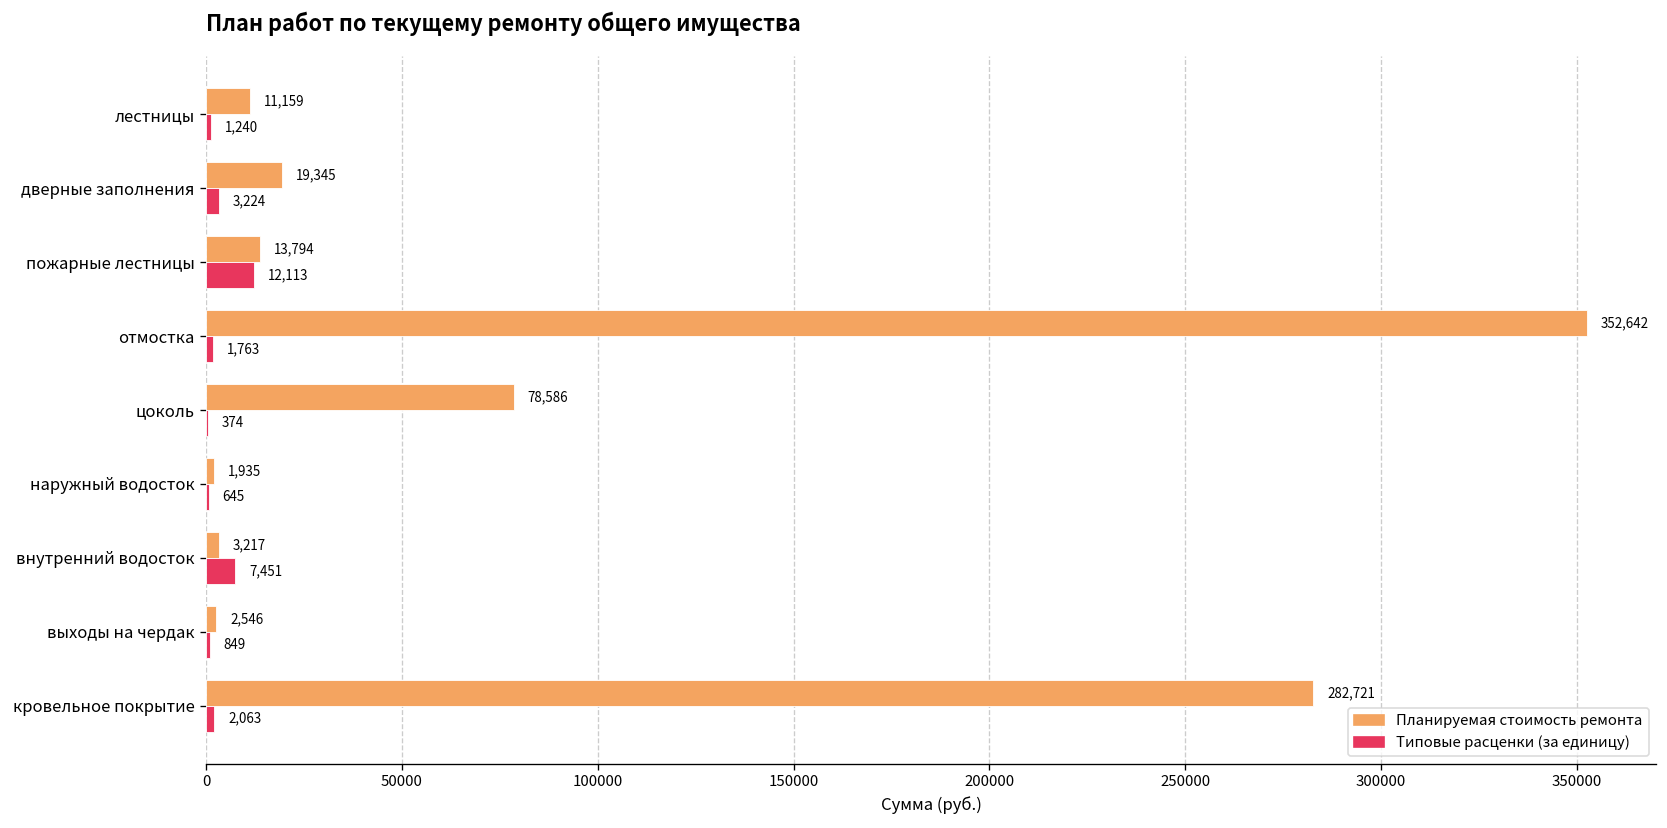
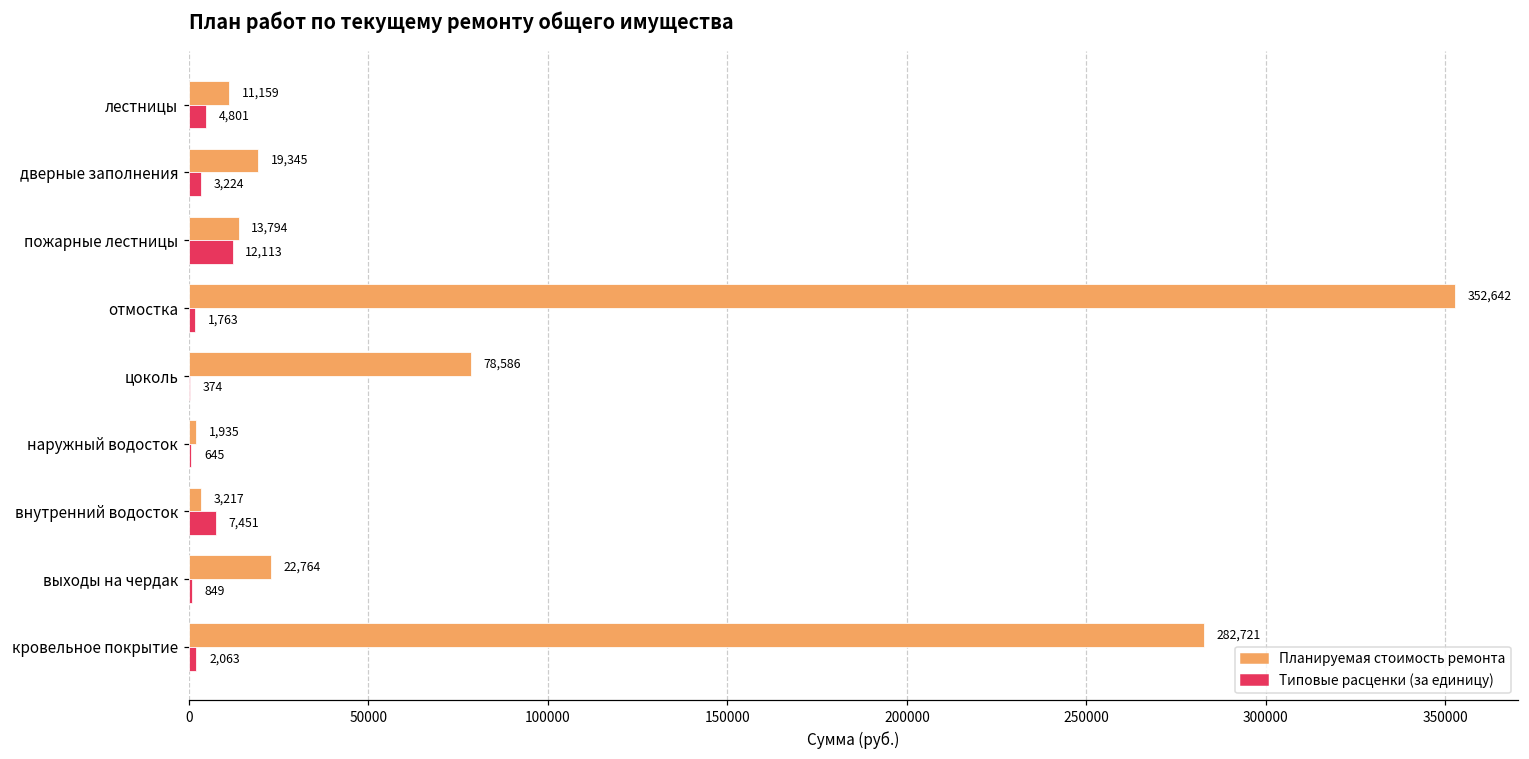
  {
    "Планируемая стоимость ремонта": {
      "лестницы": "11,159",
      "дверные заполнения": "19,345",
      "пожарные лестницы": "13,794",
      "отмостка": "352,642",
      "цоколь": "78,586",
      "наружный водосток": "1,935",
      "внутренний водосток": "3,217",
-     "выходы на чердак": "2,546",
+     "выходы на чердак": "22,764",
      "кровельное покрытие": "282,721"
    },
    "Типовые расценки (за единицу)": {
-     "лестницы": "1,240",
+     "лестницы": "4,801",
      "дверные заполнения": "3,224",
      "пожарные лестницы": "12,113",
      "отмостка": "1,763",
      "цоколь": "374",
      "наружный водосток": "645",
      "внутренний водосток": "7,451",
      "выходы на чердак": "849",
      "кровельное покрытие": "2,063"
    }
  }
